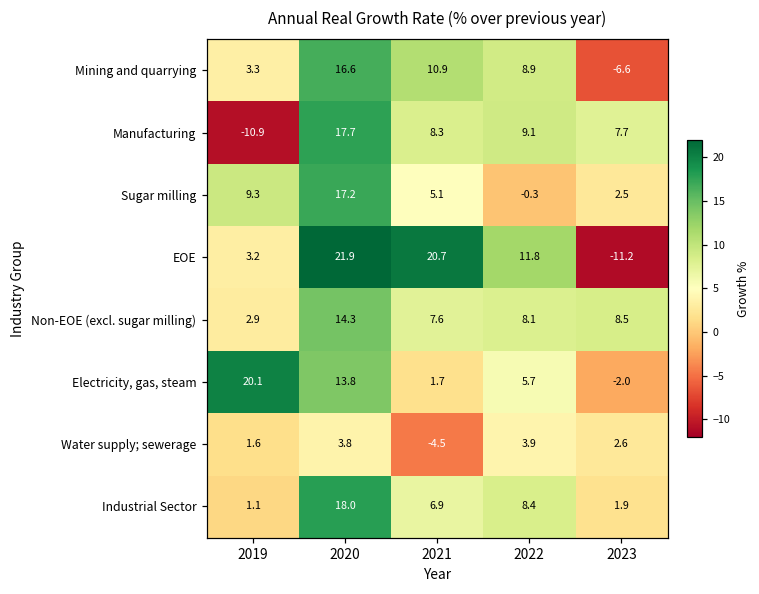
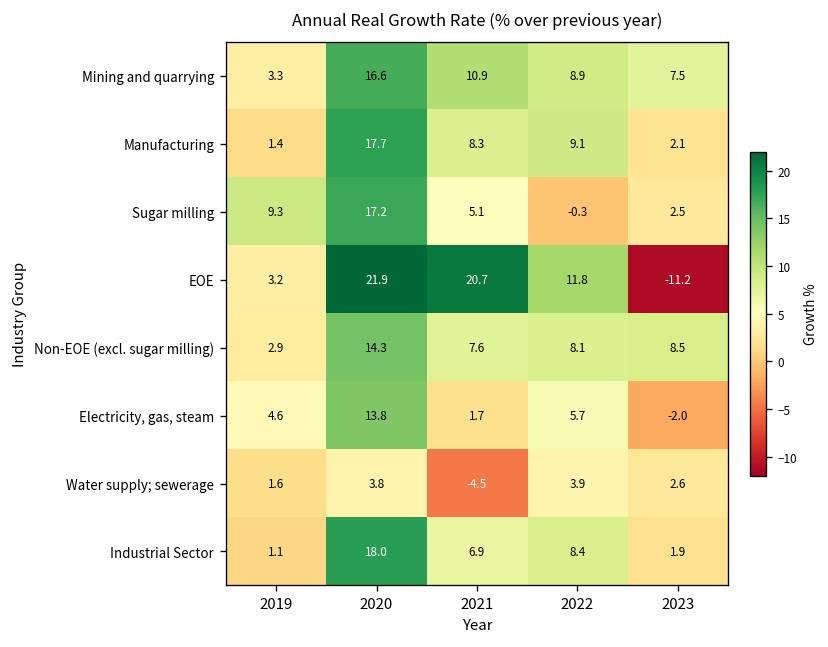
  {
    "Mining and quarrying": {
      "2019": 3.3,
      "2020": 16.6,
      "2021": 10.9,
      "2022": 8.9,
-     "2023": -6.6
+     "2023": 7.5
    },
    "Manufacturing": {
-     "2019": -10.9,
+     "2019": 1.4,
      "2020": 17.7,
      "2021": 8.3,
      "2022": 9.1,
-     "2023": 7.7
+     "2023": 2.1
    },
    "Sugar milling": {
      "2019": 9.3,
      "2020": 17.2,
      "2021": 5.1,
      "2022": -0.3,
      "2023": 2.5
    },
    "EOE": {
      "2019": 3.2,
      "2020": 21.9,
      "2021": 20.7,
      "2022": 11.8,
      "2023": -11.2
    },
    "Non-EOE (excl. sugar milling)": {
      "2019": 2.9,
      "2020": 14.3,
      "2021": 7.6,
      "2022": 8.1,
      "2023": 8.5
    },
    "Electricity, gas, steam": {
-     "2019": 20.1,
+     "2019": 4.6,
      "2020": 13.8,
      "2021": 1.7,
      "2022": 5.7,
      "2023": -2.0
    },
    "Water supply; sewerage": {
      "2019": 1.6,
      "2020": 3.8,
      "2021": -4.5,
      "2022": 3.9,
      "2023": 2.6
    },
    "Industrial Sector": {
      "2019": 1.1,
      "2020": 18.0,
      "2021": 6.9,
      "2022": 8.4,
      "2023": 1.9
    }
  }
